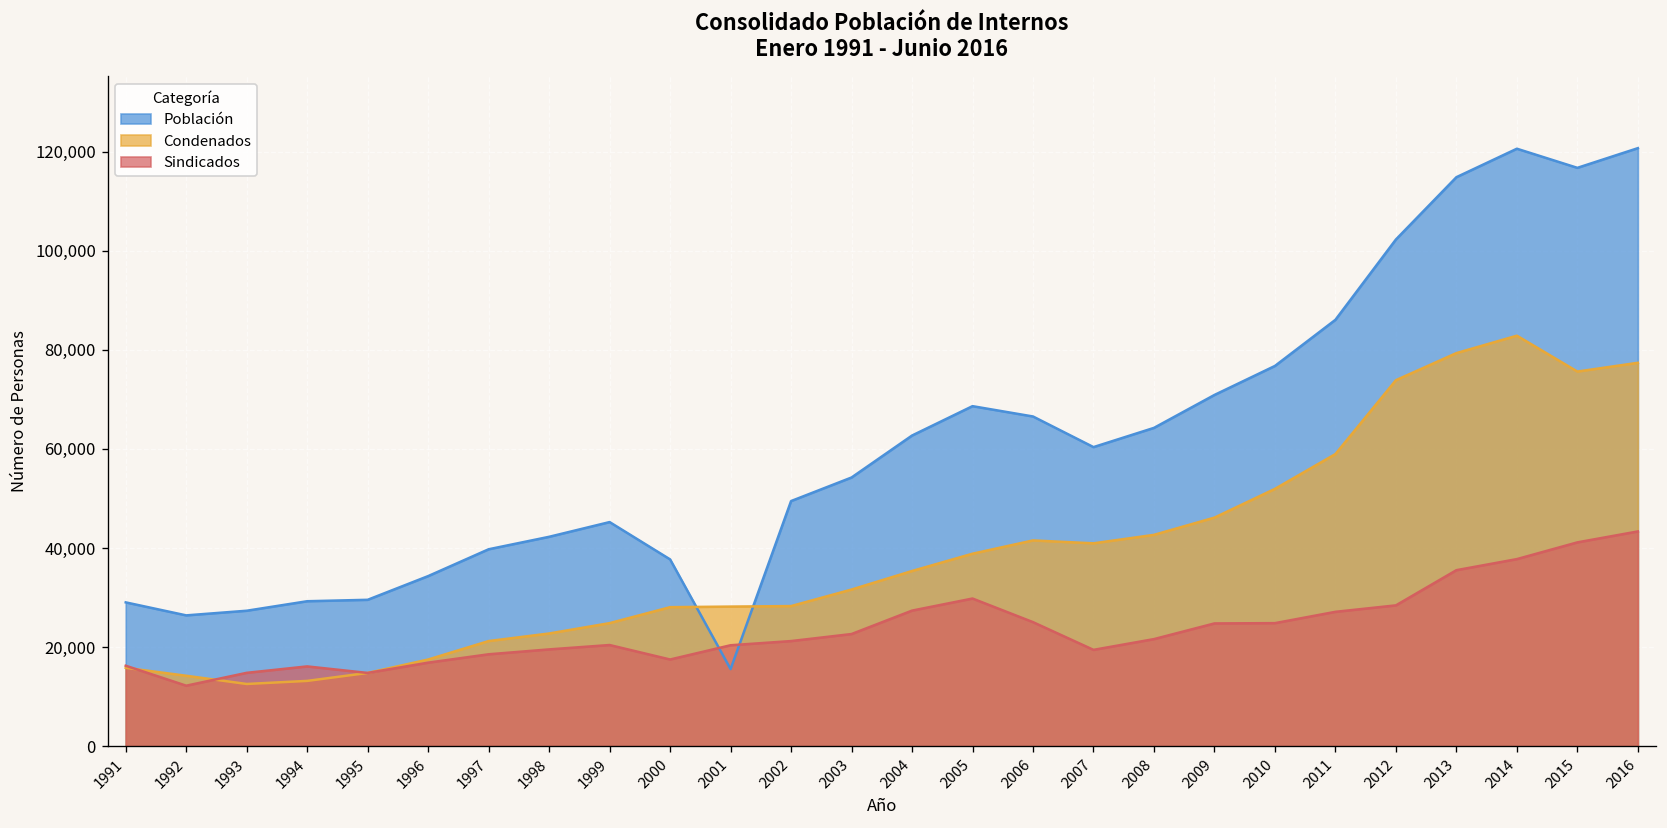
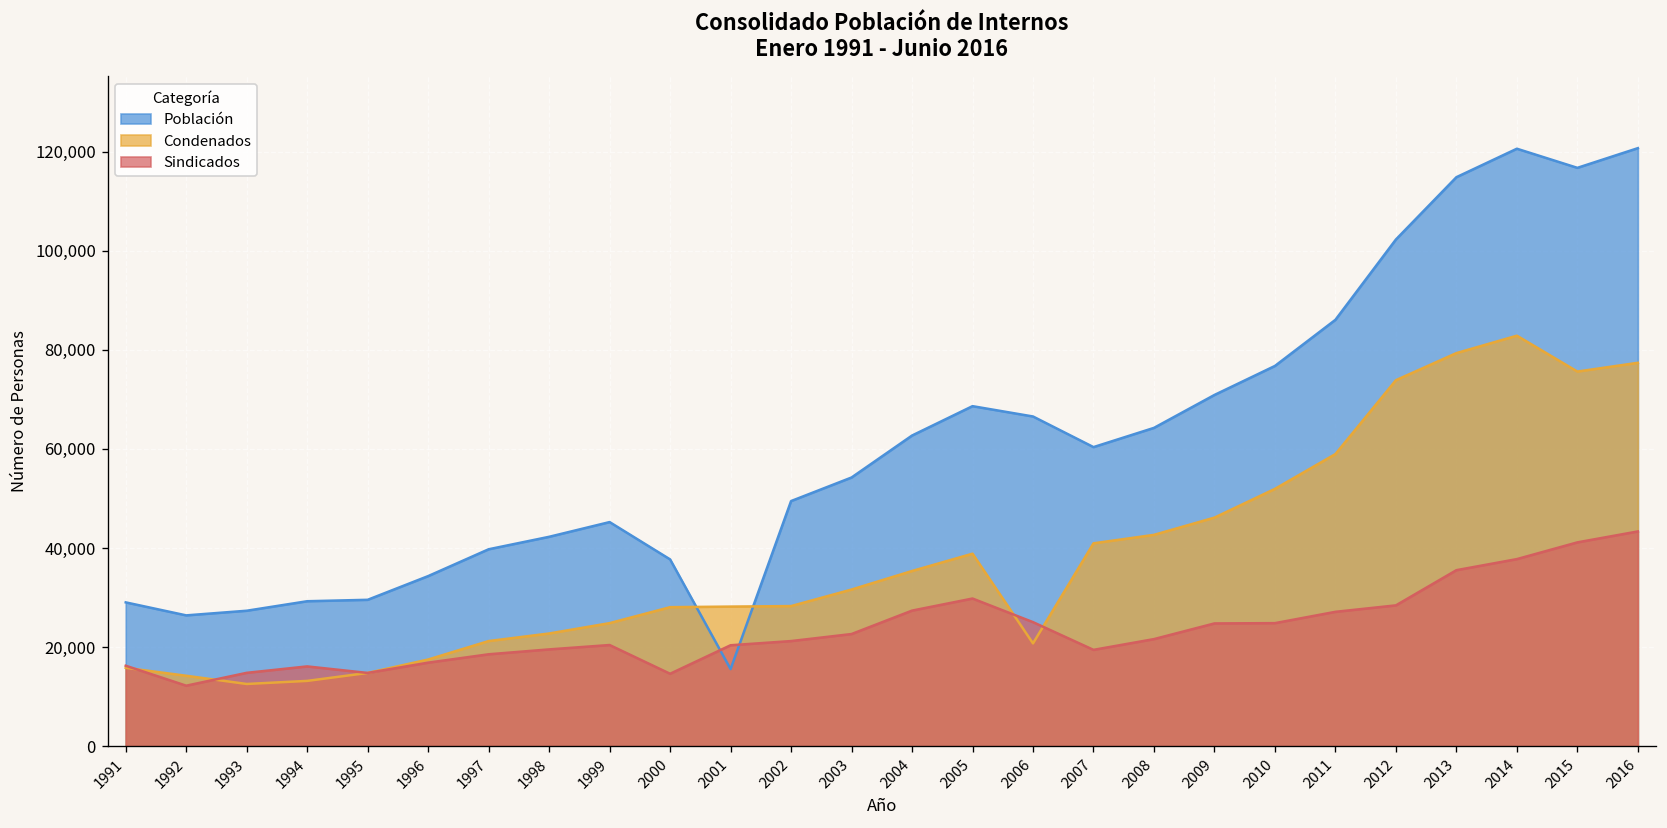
  {
    "Población": {
      "1991": "29,000",
      "1992": "26,000",
      "1993": "27,000",
      "1994": "29,000",
      "1995": "30,000",
      "1996": "34,000",
      "1997": "40,000",
      "1998": "42,000",
      "1999": "45,000",
      "2000": "38,000",
      "2001": "16,000",
      "2002": "49,000",
      "2003": "54,000",
      "2004": "63,000",
      "2005": "69,000",
      "2006": "67,000",
      "2007": "60,000",
      "2008": "64,000",
      "2009": "71,000",
      "2010": "77,000",
      "2011": "86,000",
      "2012": "102,000",
      "2013": "115,000",
      "2014": "121,000",
      "2015": "117,000",
      "2016": "121,000"
    },
    "Condenados": {
      "1992": "14,000",
      "1993": "13,000",
      "1994": "13,000",
      "1996": "17,000",
      "1997": "21,000",
      "1998": "23,000",
      "1999": "25,000",
      "2000": "28,000",
      "2001": "28,000",
      "2002": "28,000",
      "2003": "32,000",
      "2004": "35,000",
      "2005": "39,000",
-     "2006": "42,000",
+     "2006": "21,000",
      "2007": "41,000",
      "2008": "43,000",
      "2009": "46,000",
      "2010": "52,000",
      "2011": "59,000",
      "2012": "74,000",
      "2013": "79,000",
      "2014": "83,000",
      "2015": "76,000",
      "2016": "77,000"
    },
    "Sindicados": {
      "1992": "12,000",
      "1993": "15,000",
      "1994": "16,000",
      "1996": "17,000",
      "1997": "19,000",
      "1998": "20,000",
      "1999": "20,000",
-     "2000": "17,000",
+     "2000": "15,000",
      "2001": "20,000",
      "2002": "21,000",
      "2003": "23,000",
      "2004": "27,000",
      "2005": "30,000",
      "2006": "25,000",
      "2007": "19,000",
      "2008": "22,000",
      "2009": "25,000",
      "2010": "25,000",
      "2011": "27,000",
      "2012": "28,000",
      "2013": "36,000",
      "2014": "38,000",
      "2015": "41,000",
      "2016": "43,000"
    }
  }
